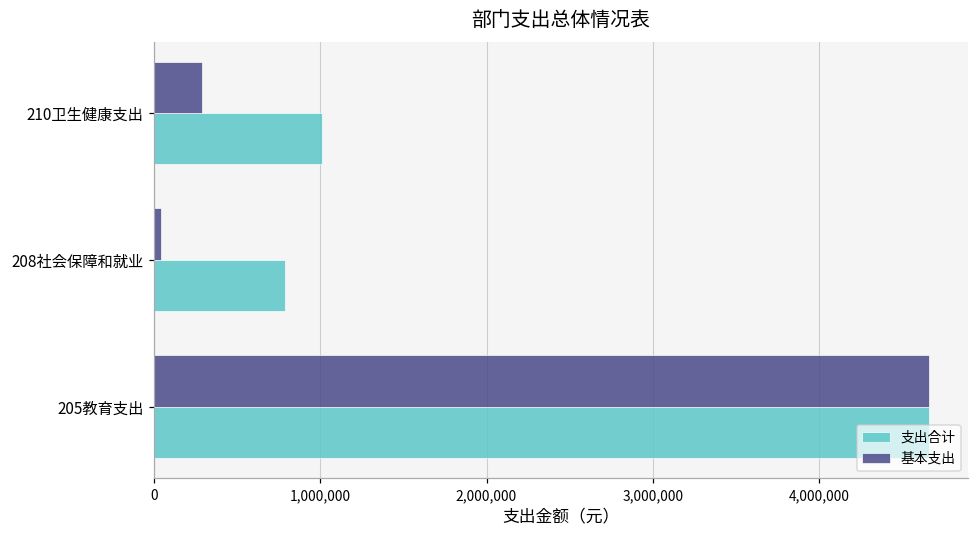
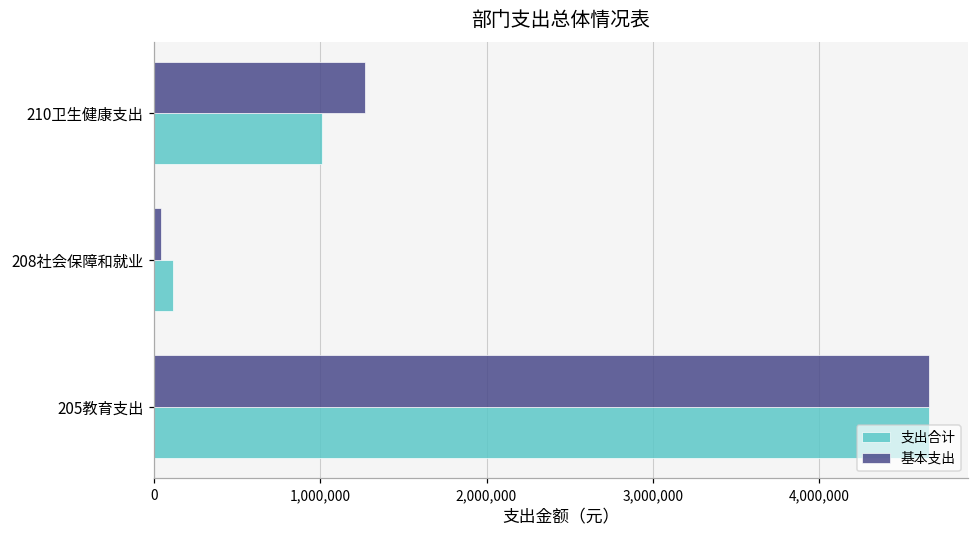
  {
    "支出合计": {
      "210卫生健康支出": "1,010,000",
-     "208社会保障和就业": "780,000"
+     "208社会保障和就业": "120,000"
    },
    "基本支出": {
-     "210卫生健康支出": "290,000",
+     "210卫生健康支出": "1,270,000",
      "208社会保障和就业": "40,000",
      "205教育支出": "4,660,000"
    }
  }
